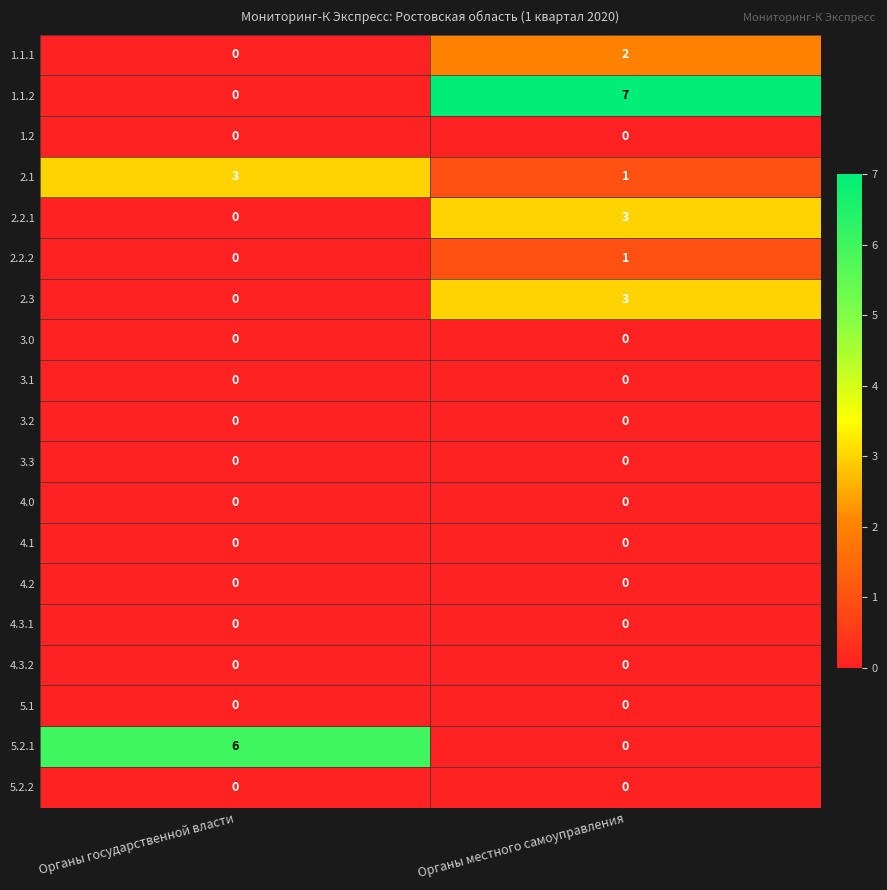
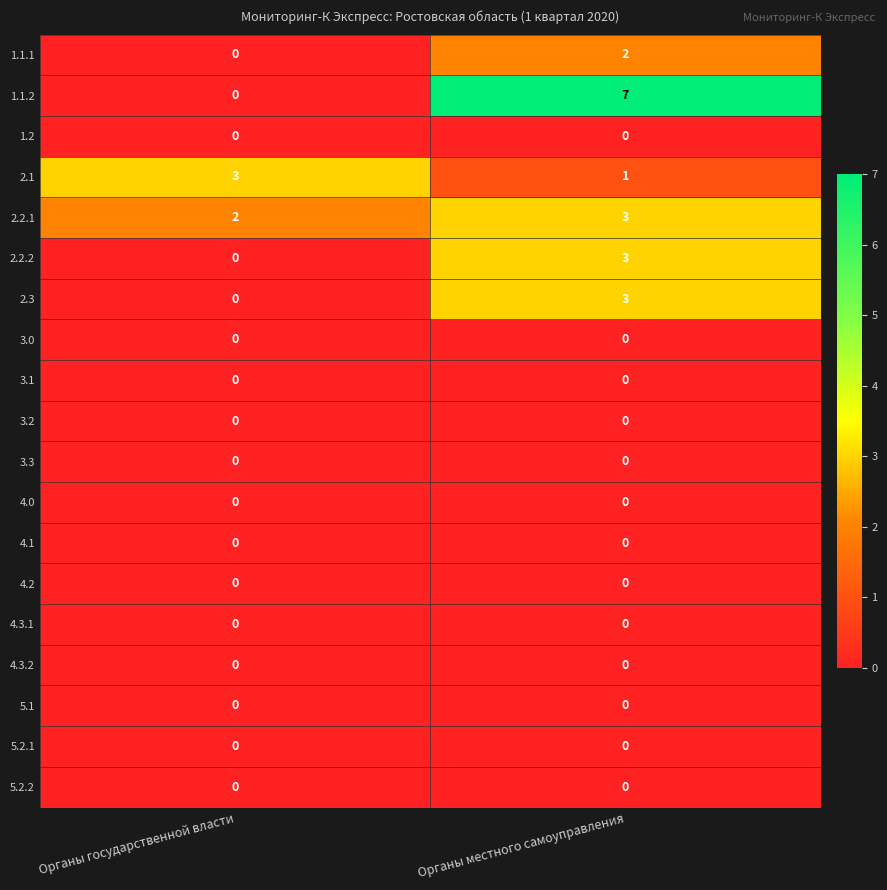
  {
    "1.1.1": {
      "Органы государственной власти": 0,
      "Органы местного самоуправления": 2
    },
    "1.1.2": {
      "Органы государственной власти": 0,
      "Органы местного самоуправления": 7
    },
    "1.2": {
      "Органы государственной власти": 0,
      "Органы местного самоуправления": 0
    },
    "2.1": {
      "Органы государственной власти": 3,
      "Органы местного самоуправления": 1
    },
    "2.2.1": {
-     "Органы государственной власти": 0,
+     "Органы государственной власти": 2,
      "Органы местного самоуправления": 3
    },
    "2.2.2": {
      "Органы государственной власти": 0,
-     "Органы местного самоуправления": 1
+     "Органы местного самоуправления": 3
    },
    "2.3": {
      "Органы государственной власти": 0,
      "Органы местного самоуправления": 3
    },
    "3.0": {
      "Органы государственной власти": 0,
      "Органы местного самоуправления": 0
    },
    "3.1": {
      "Органы государственной власти": 0,
      "Органы местного самоуправления": 0
    },
    "3.2": {
      "Органы государственной власти": 0,
      "Органы местного самоуправления": 0
    },
    "3.3": {
      "Органы государственной власти": 0,
      "Органы местного самоуправления": 0
    },
    "4.0": {
      "Органы государственной власти": 0,
      "Органы местного самоуправления": 0
    },
    "4.1": {
      "Органы государственной власти": 0,
      "Органы местного самоуправления": 0
    },
    "4.2": {
      "Органы государственной власти": 0,
      "Органы местного самоуправления": 0
    },
    "4.3.1": {
      "Органы государственной власти": 0,
      "Органы местного самоуправления": 0
    },
    "4.3.2": {
      "Органы государственной власти": 0,
      "Органы местного самоуправления": 0
    },
    "5.1": {
      "Органы государственной власти": 0,
      "Органы местного самоуправления": 0
    },
    "5.2.1": {
-     "Органы государственной власти": 6,
+     "Органы государственной власти": 0,
      "Органы местного самоуправления": 0
    },
    "5.2.2": {
      "Органы государственной власти": 0,
      "Органы местного самоуправления": 0
    }
  }
